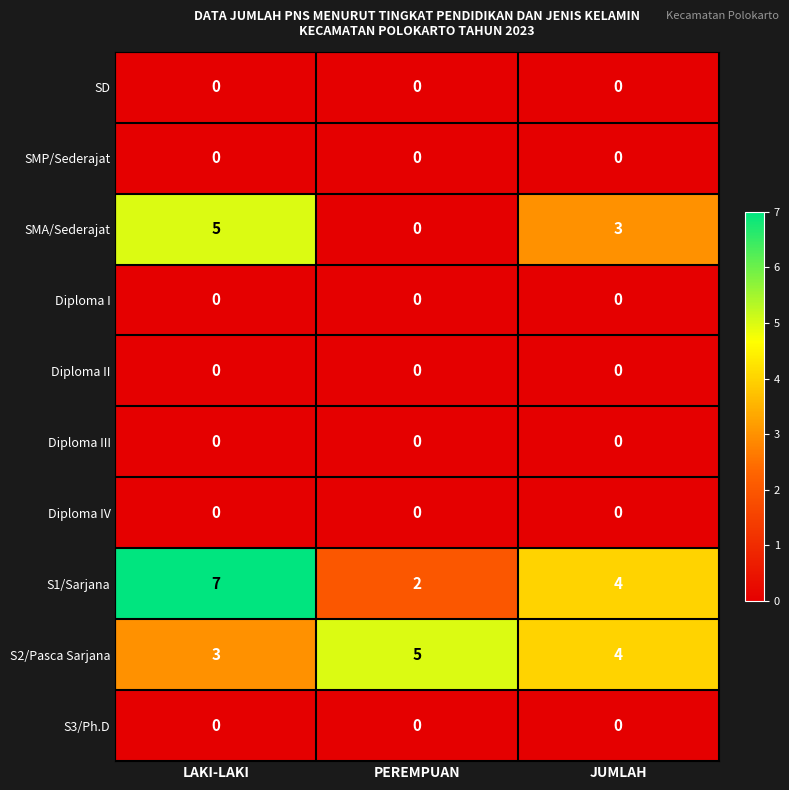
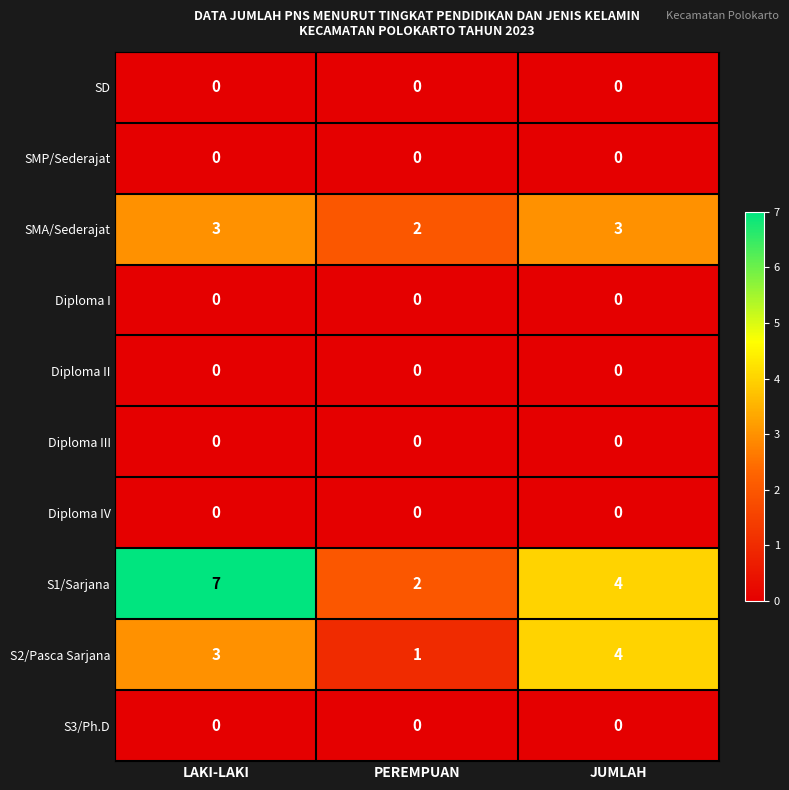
  {
    "SD": {
      "LAKI-LAKI": 0,
      "PEREMPUAN": 0,
      "JUMLAH": 0
    },
    "SMP/Sederajat": {
      "LAKI-LAKI": 0,
      "PEREMPUAN": 0,
      "JUMLAH": 0
    },
    "SMA/Sederajat": {
-     "LAKI-LAKI": 5,
-     "PEREMPUAN": 0,
+     "LAKI-LAKI": 3,
+     "PEREMPUAN": 2,
      "JUMLAH": 3
    },
    "Diploma I": {
      "LAKI-LAKI": 0,
      "PEREMPUAN": 0,
      "JUMLAH": 0
    },
    "Diploma II": {
      "LAKI-LAKI": 0,
      "PEREMPUAN": 0,
      "JUMLAH": 0
    },
    "Diploma III": {
      "LAKI-LAKI": 0,
      "PEREMPUAN": 0,
      "JUMLAH": 0
    },
    "Diploma IV": {
      "LAKI-LAKI": 0,
      "PEREMPUAN": 0,
      "JUMLAH": 0
    },
    "S1/Sarjana": {
      "LAKI-LAKI": 7,
      "PEREMPUAN": 2,
      "JUMLAH": 4
    },
    "S2/Pasca Sarjana": {
      "LAKI-LAKI": 3,
-     "PEREMPUAN": 5,
+     "PEREMPUAN": 1,
      "JUMLAH": 4
    },
    "S3/Ph.D": {
      "LAKI-LAKI": 0,
      "PEREMPUAN": 0,
      "JUMLAH": 0
    }
  }
